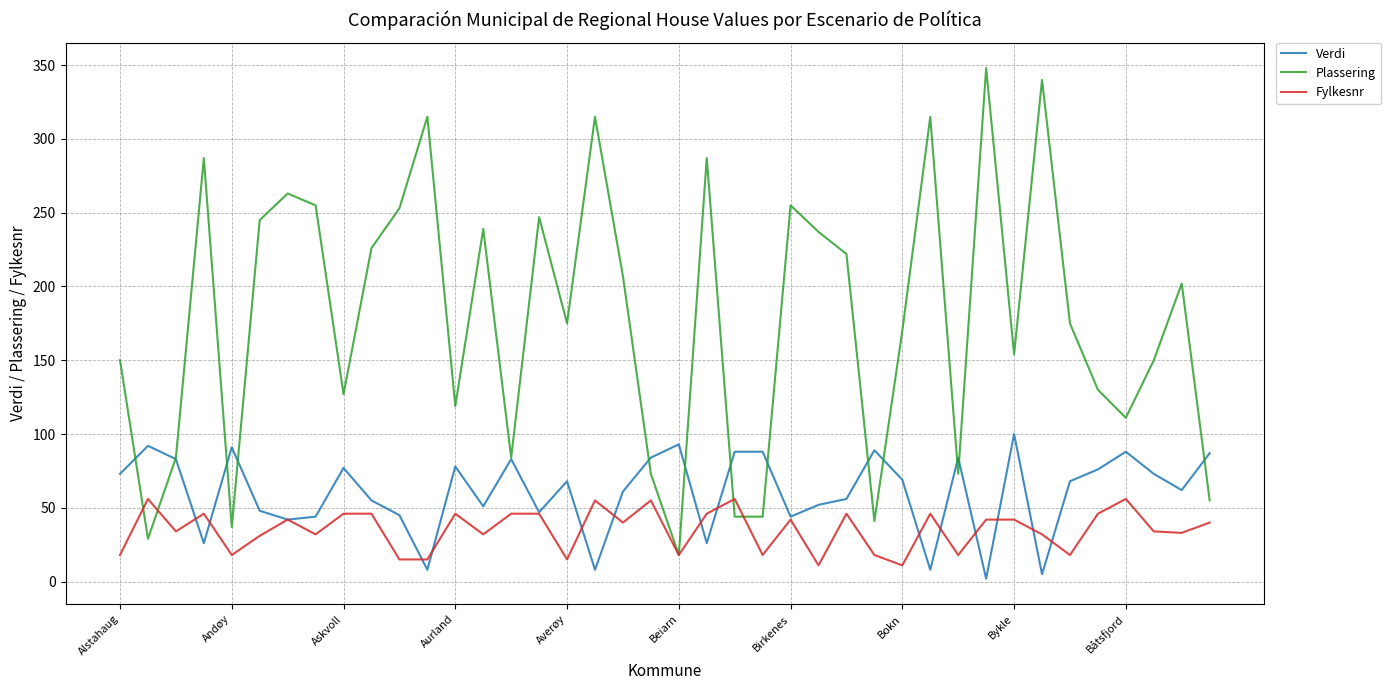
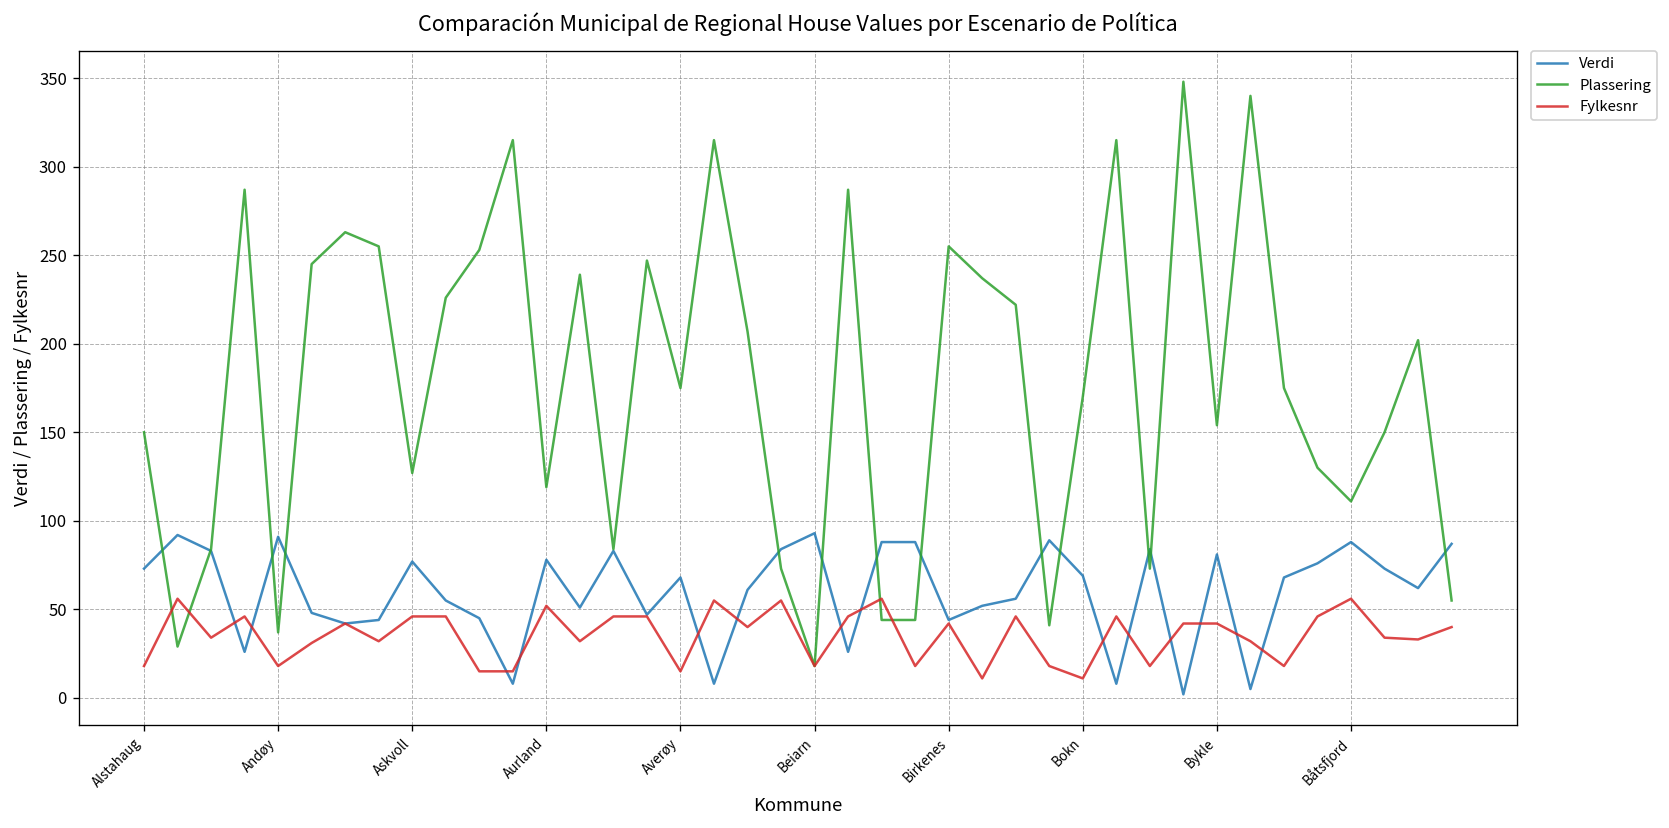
  {
    "Verdi": {
      "Alstahaug": 73,
      "Andøy": 91,
      "Askvoll": 77,
      "Aurland": 78,
      "Averøy": 68,
      "Beiarn": 93,
      "Birkenes": 44,
      "Bokn": 69,
-     "Bykle": 100,
+     "Bykle": 81,
      "Båtsfjord": 88
    },
    "Plassering": {
      "Alstahaug": 150,
      "Andøy": 37,
      "Askvoll": 127,
      "Aurland": 119,
      "Averøy": 175,
      "Birkenes": 255,
      "Bokn": 170,
      "Bykle": 154,
      "Båtsfjord": 111
    },
    "Fylkesnr": {
      "Alstahaug": 18,
      "Andøy": 18,
      "Askvoll": 46,
-     "Aurland": 46,
+     "Aurland": 52,
      "Averøy": 15,
      "Birkenes": 42,
      "Bokn": 11,
      "Bykle": 42,
      "Båtsfjord": 56
    }
  }
